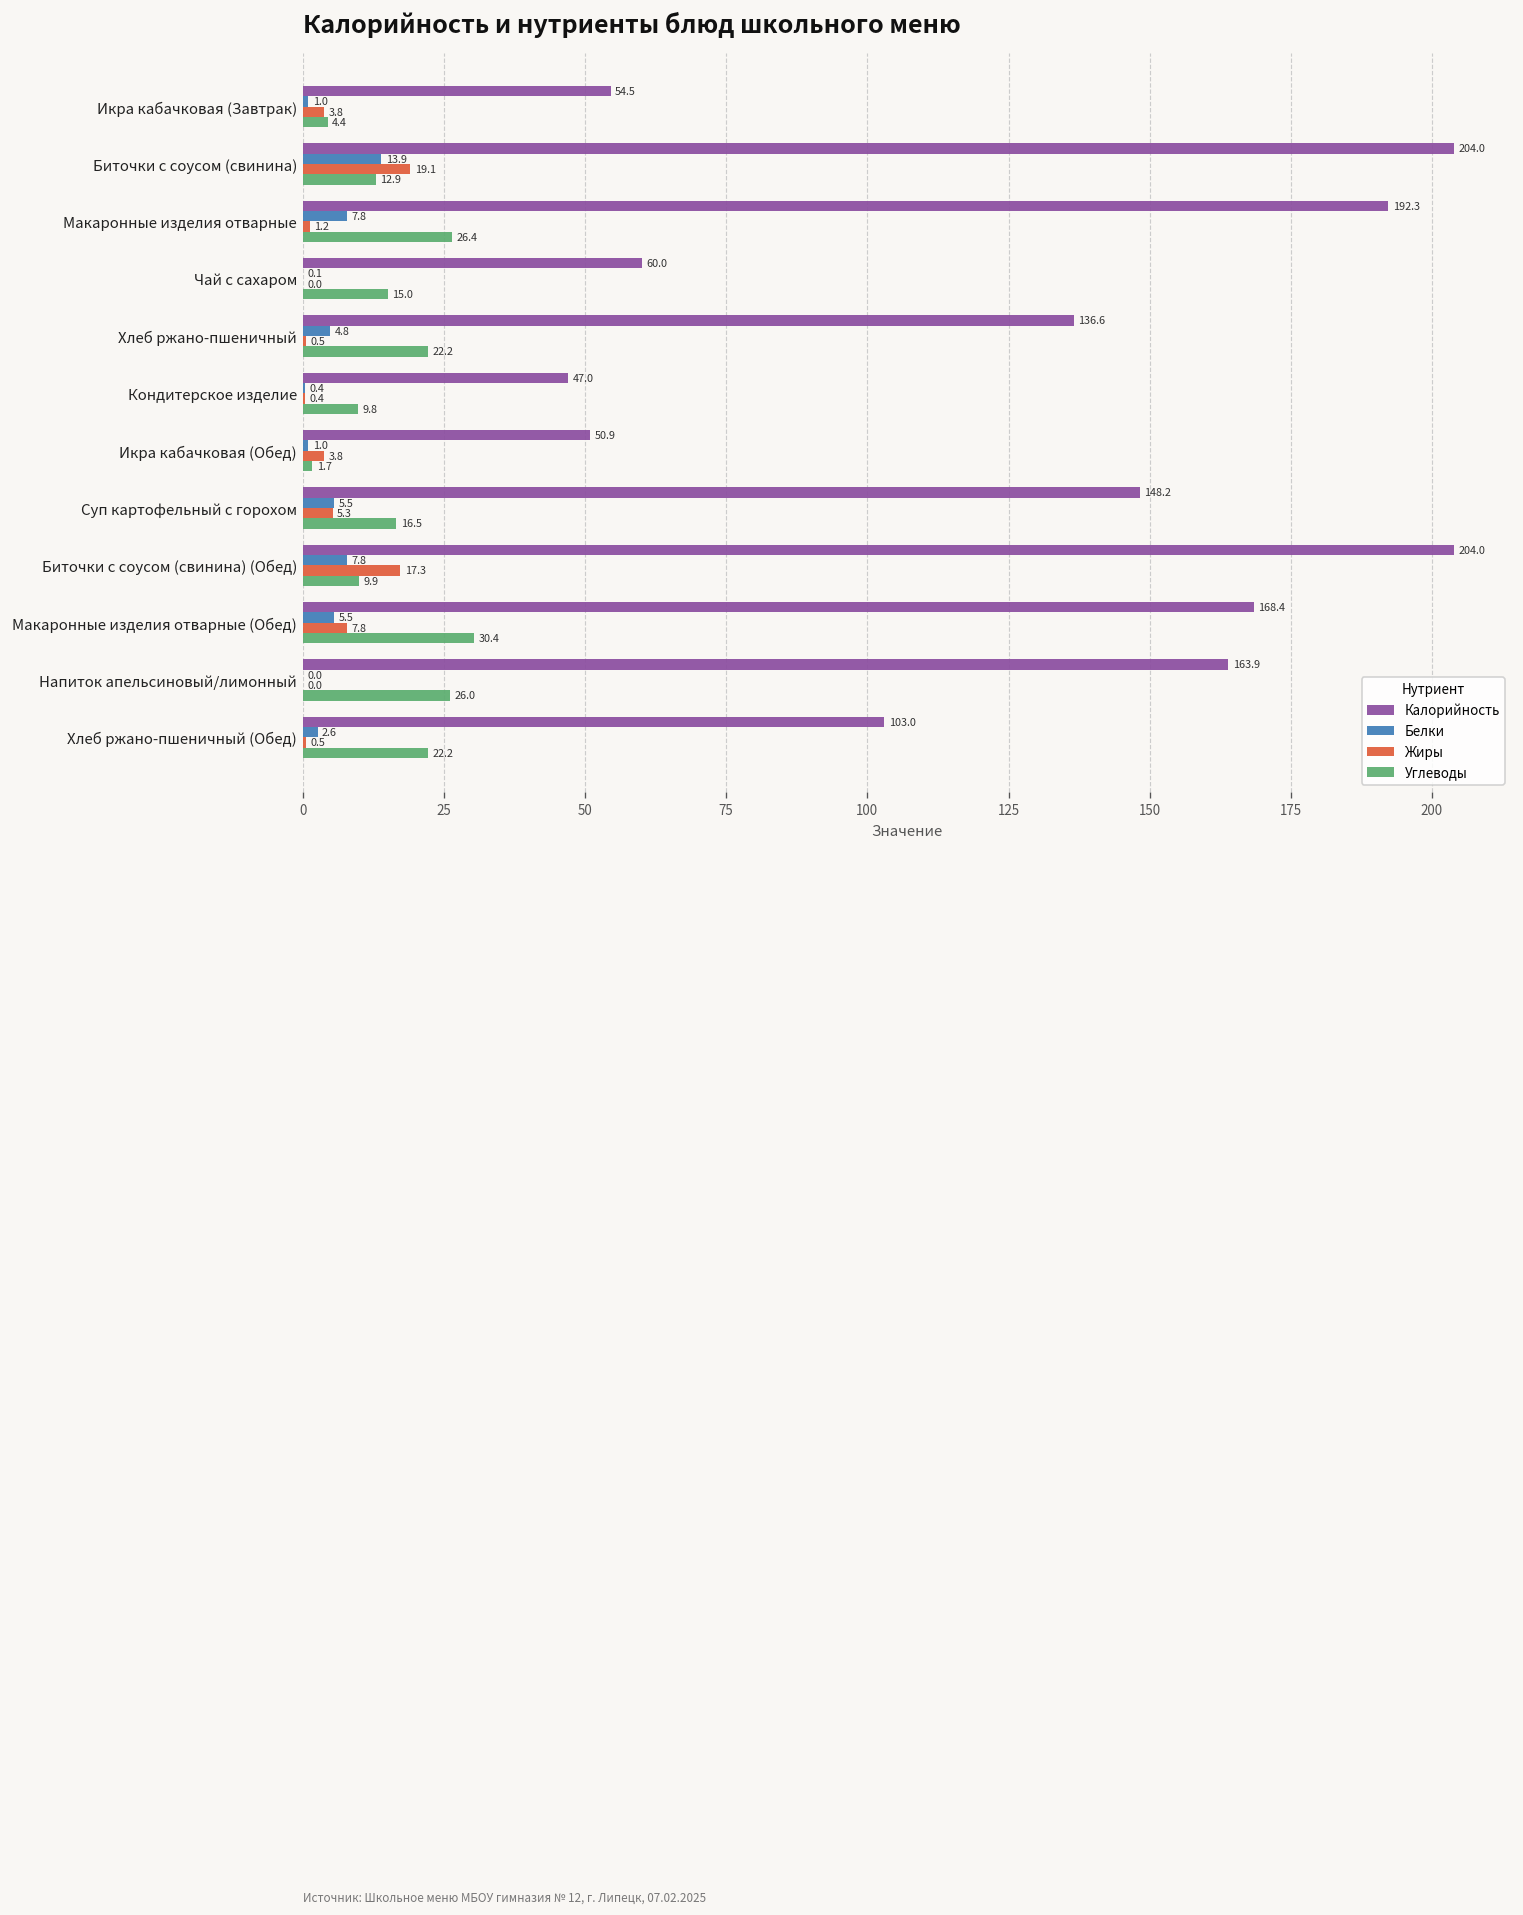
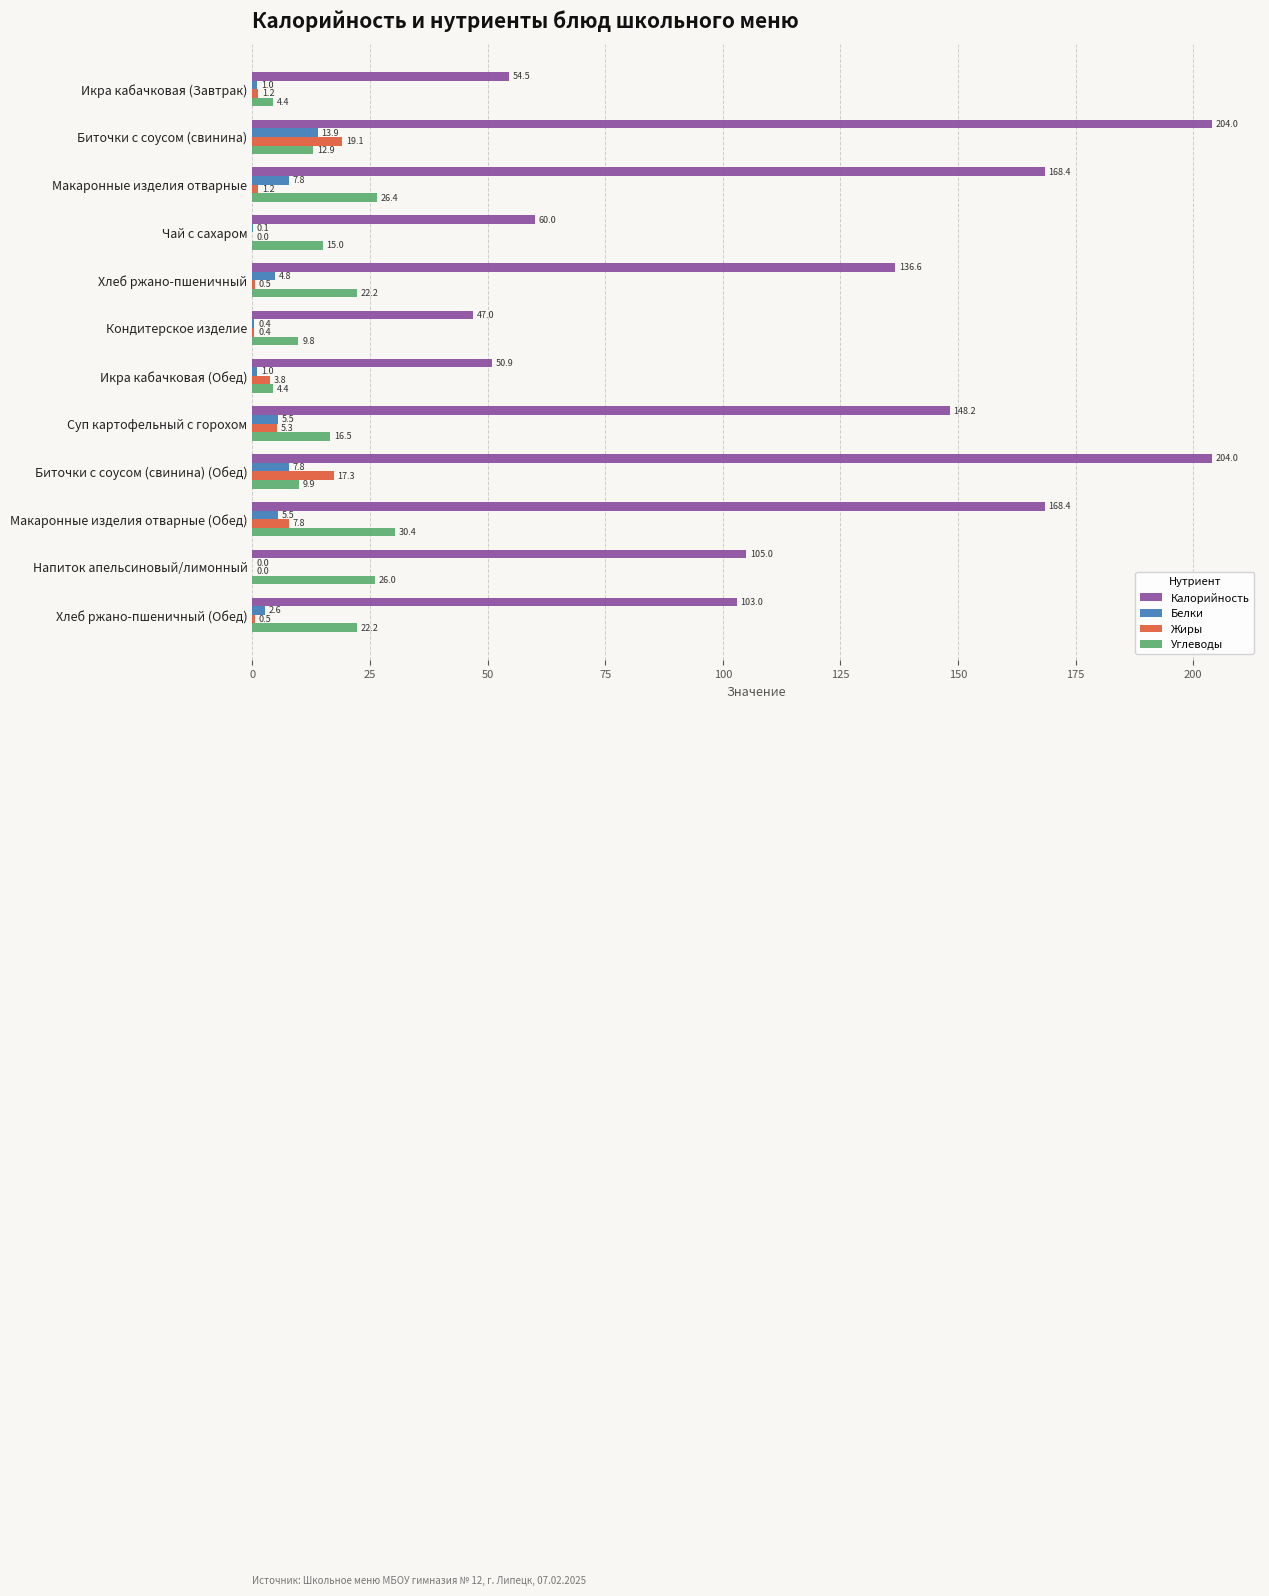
  {
    "Калорийность": {
      "Икра кабачковая (Завтрак)": 54.5,
      "Биточки с соусом (свинина)": 204.0,
-     "Макаронные изделия отварные": 192.3,
+     "Макаронные изделия отварные": 168.4,
      "Чай с сахаром": 60.0,
      "Хлеб ржано-пшеничный": 136.6,
      "Кондитерское изделие": 47.0,
      "Икра кабачковая (Обед)": 50.9,
      "Суп картофельный с горохом": 148.2,
      "Биточки с соусом (свинина) (Обед)": 204.0,
      "Макаронные изделия отварные (Обед)": 168.4,
-     "Напиток апельсиновый/лимонный": 163.9,
+     "Напиток апельсиновый/лимонный": 105.0,
      "Хлеб ржано-пшеничный (Обед)": 103.0
    },
    "Белки": {
      "Икра кабачковая (Завтрак)": 1.0,
      "Биточки с соусом (свинина)": 13.9,
      "Макаронные изделия отварные": 7.8,
      "Чай с сахаром": 0.1,
      "Хлеб ржано-пшеничный": 4.8,
      "Кондитерское изделие": 0.4,
      "Икра кабачковая (Обед)": 1.0,
      "Суп картофельный с горохом": 5.5,
      "Биточки с соусом (свинина) (Обед)": 7.8,
      "Макаронные изделия отварные (Обед)": 5.5,
      "Напиток апельсиновый/лимонный": 0.0,
      "Хлеб ржано-пшеничный (Обед)": 2.6
    },
    "Жиры": {
-     "Икра кабачковая (Завтрак)": 3.8,
+     "Икра кабачковая (Завтрак)": 1.2,
      "Биточки с соусом (свинина)": 19.1,
      "Макаронные изделия отварные": 1.2,
      "Чай с сахаром": 0.0,
      "Хлеб ржано-пшеничный": 0.5,
      "Кондитерское изделие": 0.4,
      "Икра кабачковая (Обед)": 3.8,
      "Суп картофельный с горохом": 5.3,
      "Биточки с соусом (свинина) (Обед)": 17.3,
      "Макаронные изделия отварные (Обед)": 7.8,
      "Напиток апельсиновый/лимонный": 0.0,
      "Хлеб ржано-пшеничный (Обед)": 0.5
    },
    "Углеводы": {
      "Икра кабачковая (Завтрак)": 4.4,
      "Биточки с соусом (свинина)": 12.9,
      "Макаронные изделия отварные": 26.4,
      "Чай с сахаром": 15.0,
      "Хлеб ржано-пшеничный": 22.2,
      "Кондитерское изделие": 9.8,
-     "Икра кабачковая (Обед)": 1.7,
+     "Икра кабачковая (Обед)": 4.4,
      "Суп картофельный с горохом": 16.5,
      "Биточки с соусом (свинина) (Обед)": 9.9,
      "Макаронные изделия отварные (Обед)": 30.4,
      "Напиток апельсиновый/лимонный": 26.0,
      "Хлеб ржано-пшеничный (Обед)": 22.2
    }
  }
